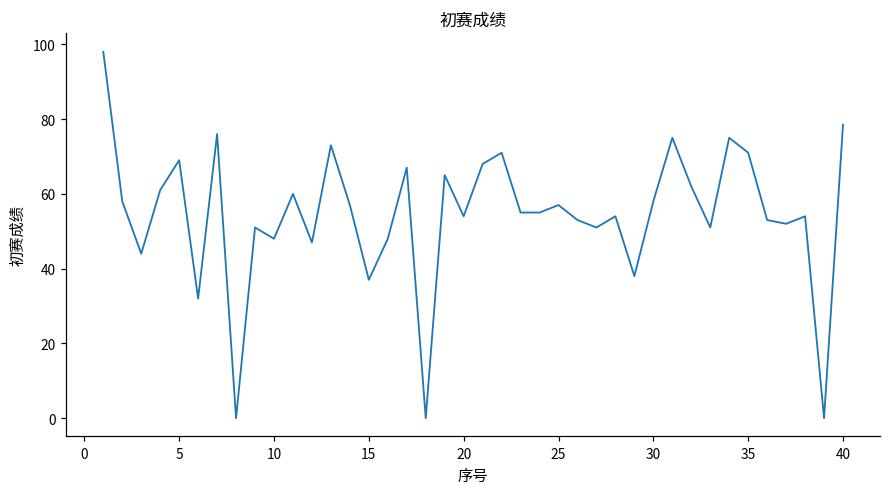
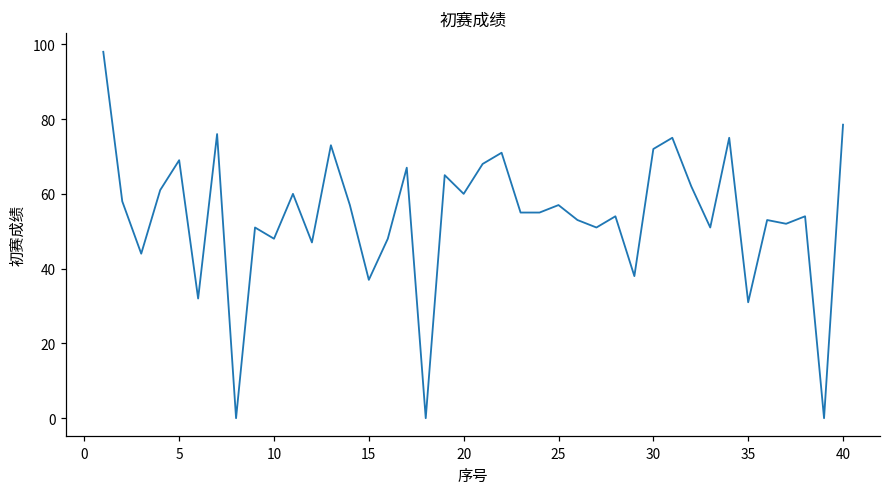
  {
    "5": 69,
    "10": 48,
    "15": 37,
-   "20": 54,
+   "20": 60,
    "25": 57,
-   "30": 58,
-   "35": 71,
+   "30": 72,
+   "35": 31,
    "40": 79
  }
